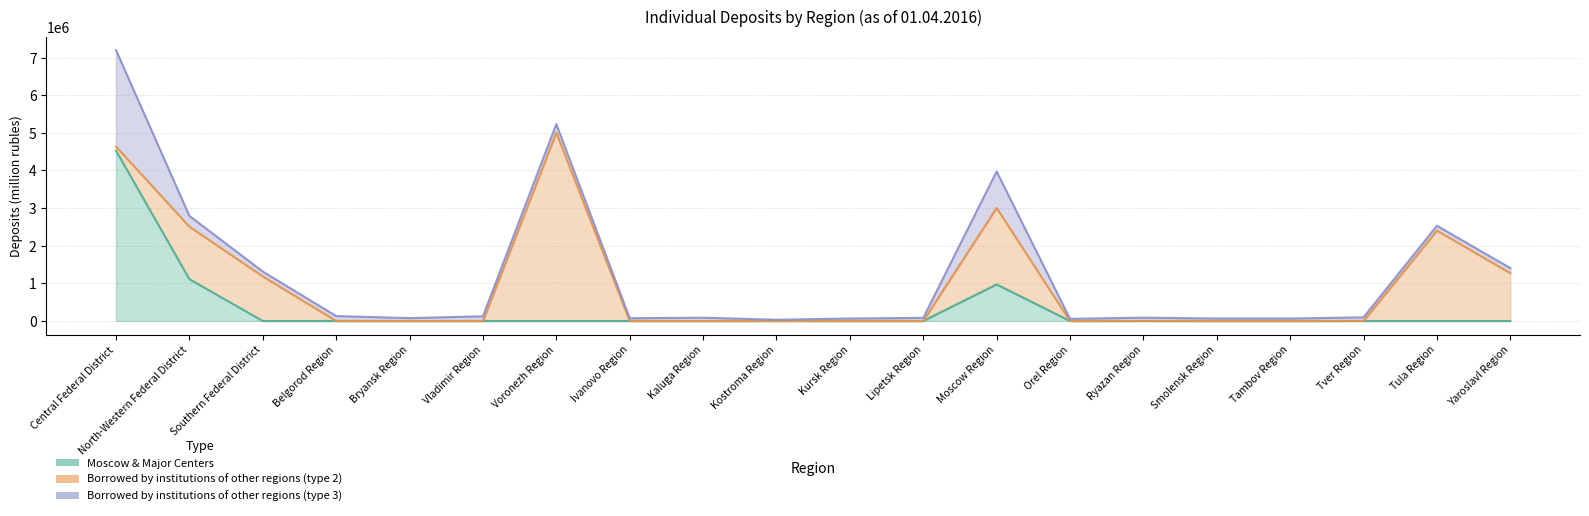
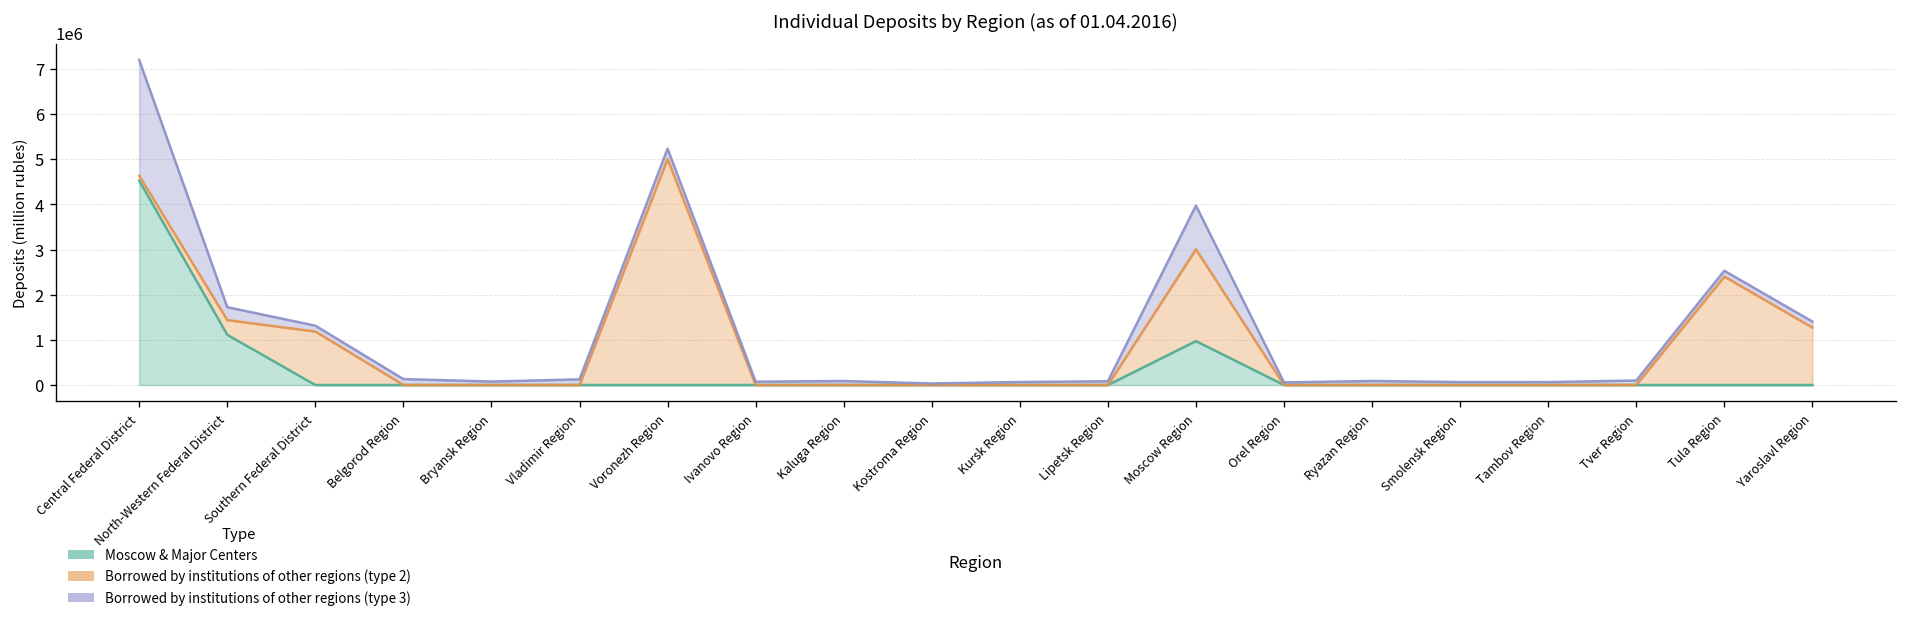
  {
    "Borrowed by institutions of other regions (type 2)": {
      "Central Federal District": 100000,
-     "North-Western Federal District": 1400000,
+     "North-Western Federal District": 300000,
      "Southern Federal District": 1200000,
      "Voronezh Region": 5000000,
      "Moscow Region": 2000000,
      "Tula Region": 2400000,
      "Yaroslavl Region": 1300000
    }
  }
